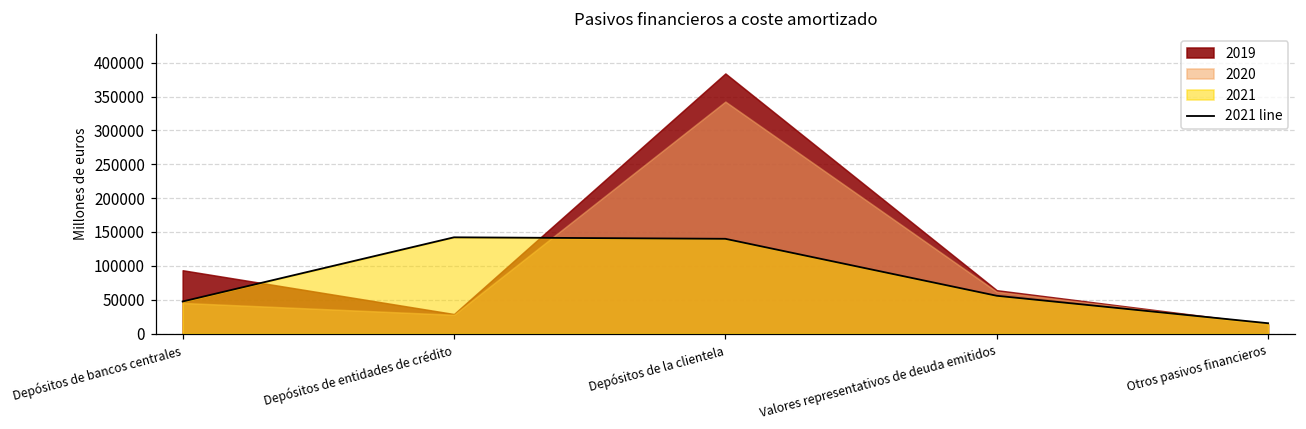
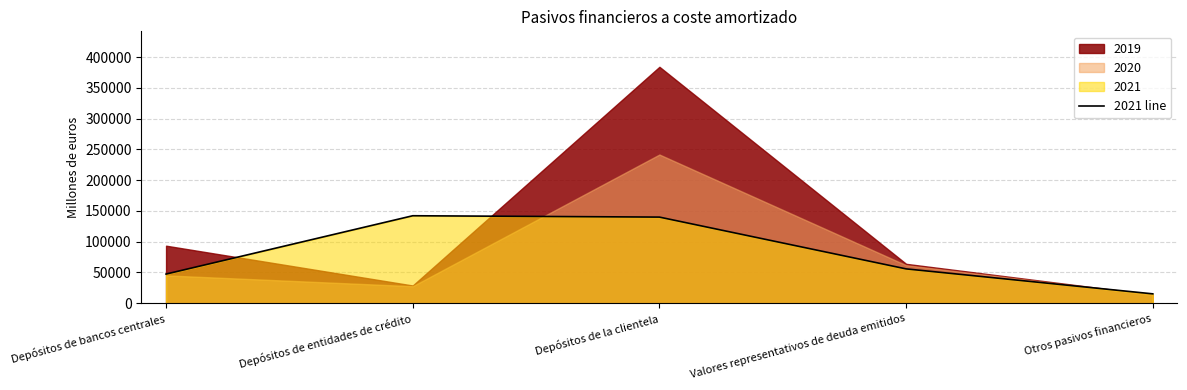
  {
    "2019": {
      "Depósitos de bancos centrales": 90000,
      "Depósitos de la clientela": 380000
    },
    "2020": {
-     "Depósitos de la clientela": 340000
+     "Depósitos de la clientela": 240000
    },
    "2021": {
      "Depósitos de entidades de crédito": 140000,
      "Depósitos de la clientela": 140000,
      "Valores representativos de deuda emitidos": 60000
    }
  }
